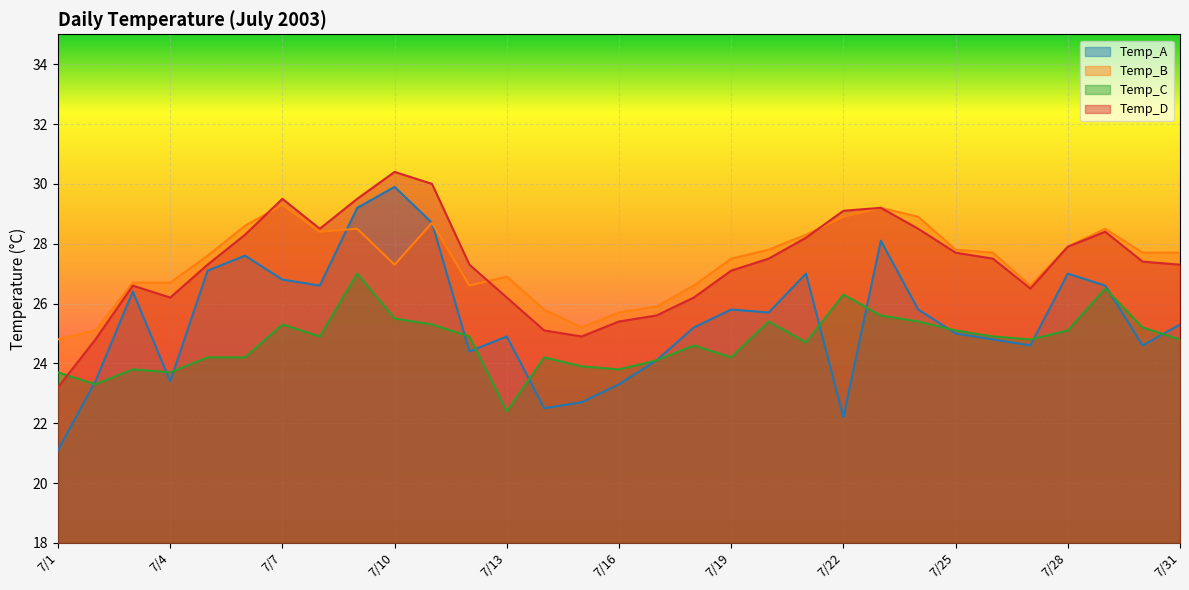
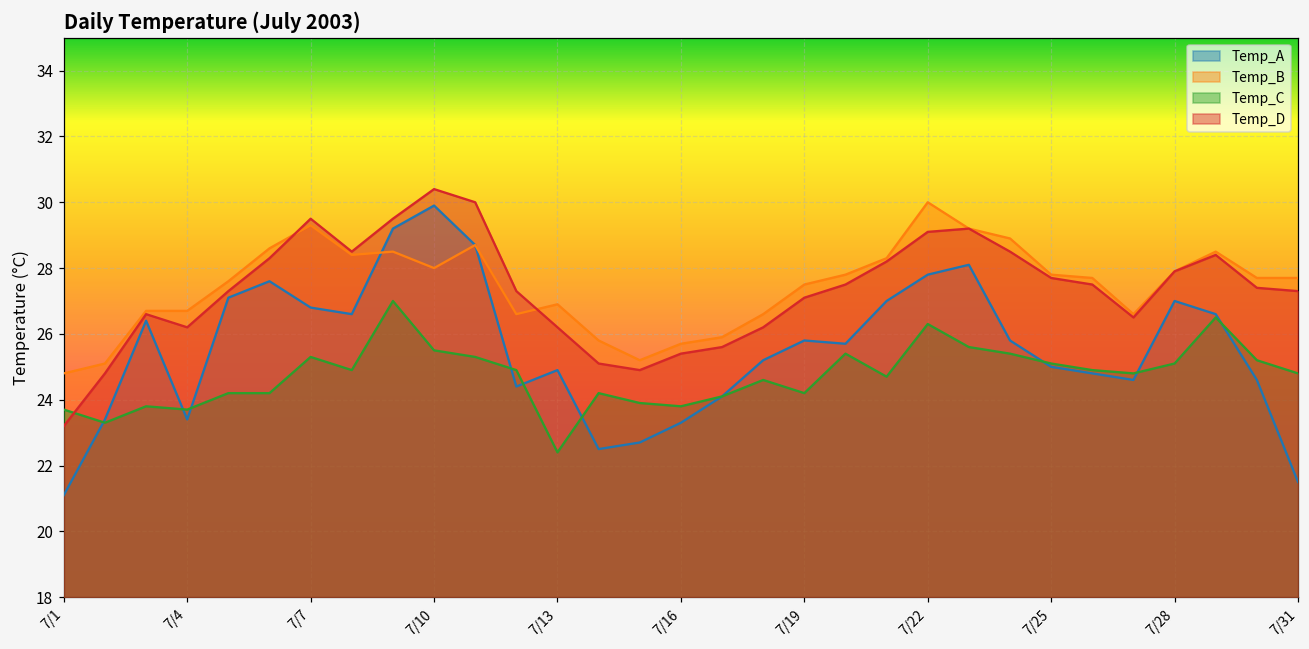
  {
    "Temp_A": {
      "7/1": 21.1,
      "7/4": 23.4,
      "7/7": 26.8,
      "7/10": 29.9,
      "7/13": 24.9,
      "7/16": 23.3,
      "7/19": 25.8,
-     "7/22": 22.2,
+     "7/22": 27.8,
      "7/25": 25.0,
      "7/28": 27.0,
-     "7/31": 25.3
+     "7/31": 21.5
    },
    "Temp_B": {
      "7/1": 24.8,
      "7/4": 26.7,
      "7/7": 29.3,
-     "7/10": 27.3,
+     "7/10": 28.0,
      "7/13": 26.9,
      "7/16": 25.7,
      "7/19": 27.5,
-     "7/22": 28.9,
+     "7/22": 30.0,
      "7/25": 27.8,
      "7/31": 27.7
    },
    "Temp_C": {
      "7/1": 23.7,
      "7/4": 23.7,
      "7/7": 25.3,
      "7/10": 25.5,
      "7/13": 22.4,
      "7/16": 23.8,
      "7/19": 24.2,
      "7/22": 26.3,
      "7/25": 25.1,
      "7/28": 25.1,
      "7/31": 24.8
    },
    "Temp_D": {
      "7/1": 23.2,
      "7/4": 26.2,
      "7/7": 29.5,
      "7/10": 30.4,
      "7/13": 26.2,
      "7/16": 25.4,
      "7/19": 27.1,
      "7/22": 29.1,
      "7/25": 27.7,
      "7/31": 27.3
    }
  }
